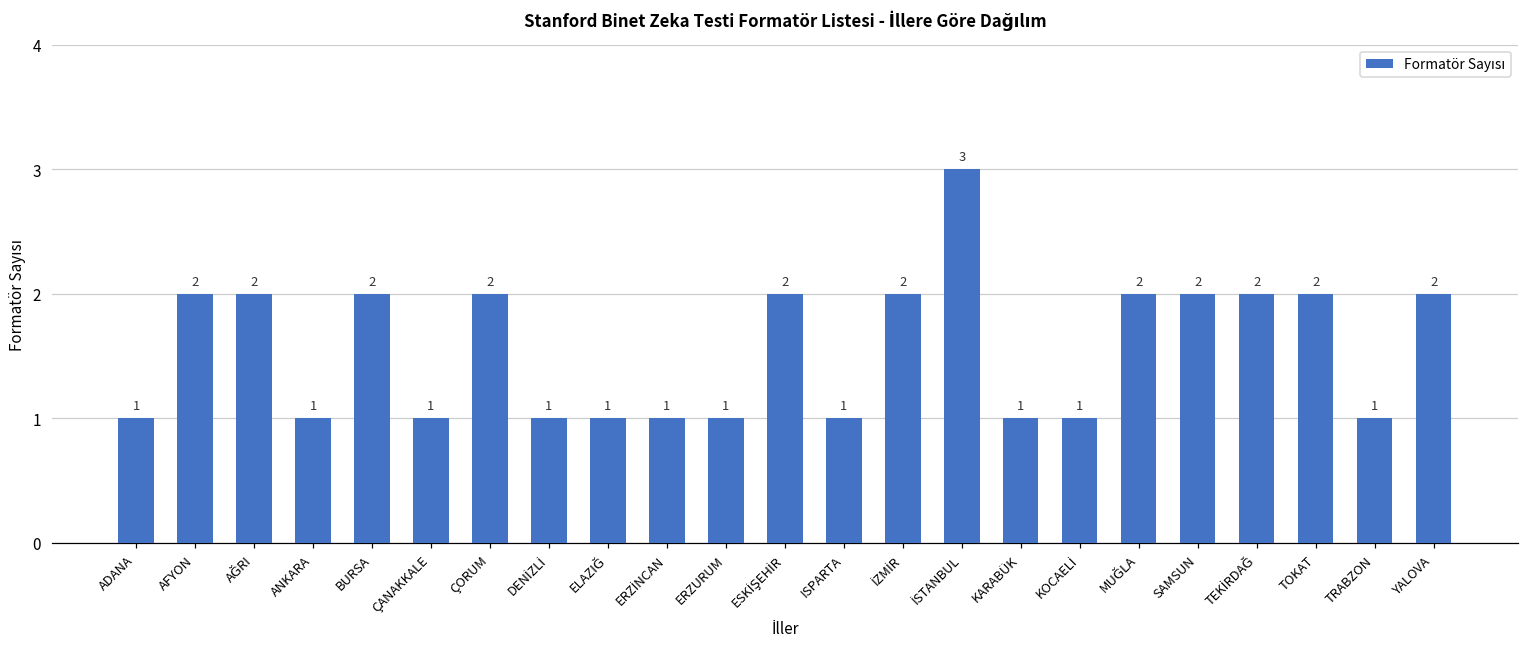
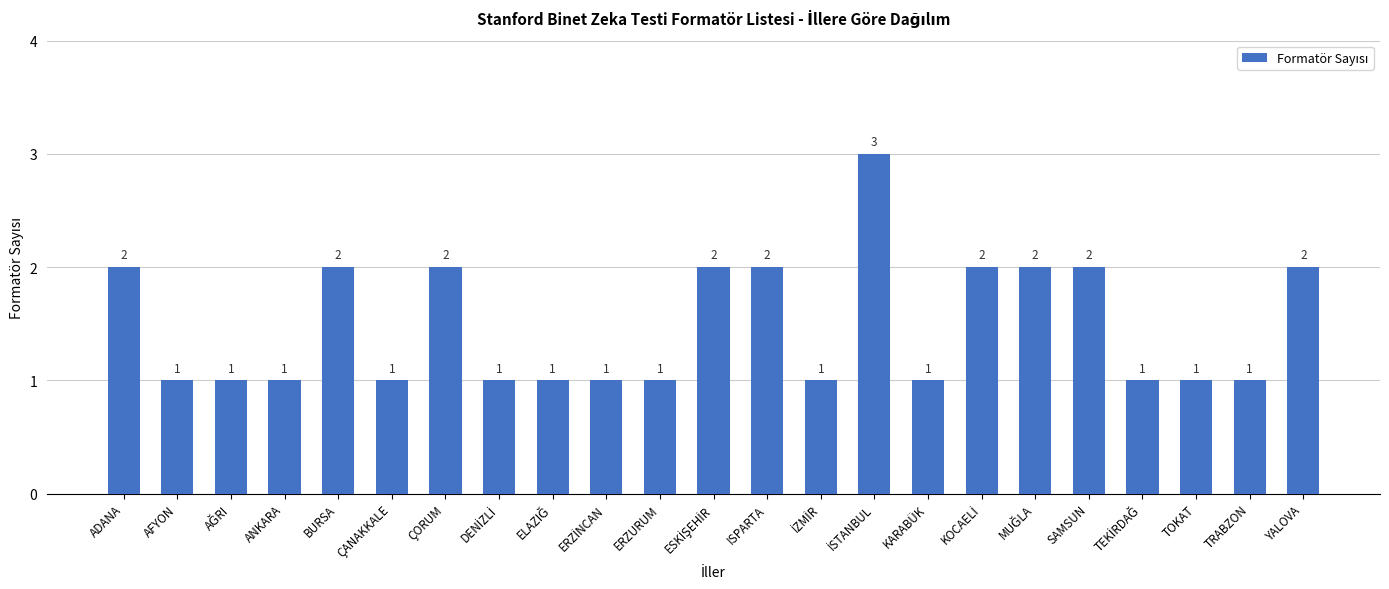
  {
-   "ADANA": 1,
-   "AFYON": 2,
-   "AĞRI": 2,
+   "ADANA": 2,
+   "AFYON": 1,
+   "AĞRI": 1,
    "ANKARA": 1,
    "BURSA": 2,
    "ÇANAKKALE": 1,
    "ÇORUM": 2,
    "DENİZLİ": 1,
    "ELAZIĞ": 1,
    "ERZİNCAN": 1,
    "ERZURUM": 1,
    "ESKİŞEHİR": 2,
-   "ISPARTA": 1,
-   "İZMİR": 2,
+   "ISPARTA": 2,
+   "İZMİR": 1,
    "İSTANBUL": 3,
    "KARABÜK": 1,
-   "KOCAELİ": 1,
+   "KOCAELİ": 2,
    "MUĞLA": 2,
    "SAMSUN": 2,
-   "TEKİRDAĞ": 2,
-   "TOKAT": 2,
+   "TEKİRDAĞ": 1,
+   "TOKAT": 1,
    "TRABZON": 1,
    "YALOVA": 2
  }
